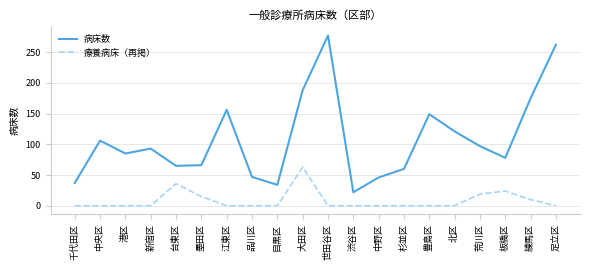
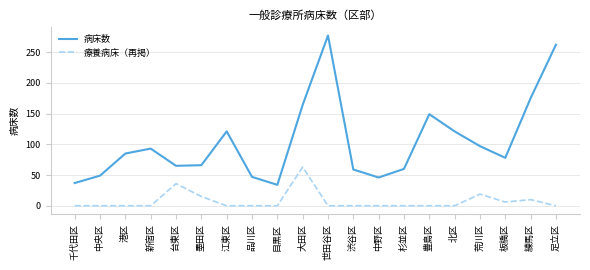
  {
    "病床数": {
      "千代田区": 40,
-     "中央区": 110,
+     "中央区": 50,
      "港区": 90,
      "新宿区": 90,
      "台東区": 70,
      "墨田区": 70,
-     "江東区": 160,
+     "江東区": 120,
      "品川区": 50,
      "目黒区": 30,
-     "大田区": 190,
+     "大田区": 160,
      "世田谷区": 280,
-     "渋谷区": 20,
+     "渋谷区": 60,
      "中野区": 50,
      "杉並区": 60,
      "豊島区": 150,
      "北区": 120,
      "荒川区": 100,
      "板橋区": 80,
      "練馬区": 180,
      "足立区": 260
    },
    "療養病床（再掲）": {
      "千代田区": 0,
      "中央区": 0,
      "港区": 0,
      "新宿区": 0,
      "台東区": 40,
      "墨田区": 20,
      "江東区": 0,
      "品川区": 0,
      "目黒区": 0,
      "大田区": 60,
      "世田谷区": 0,
      "渋谷区": 0,
      "中野区": 0,
      "杉並区": 0,
      "豊島区": 0,
      "北区": 0,
      "荒川区": 20,
-     "板橋区": 20,
+     "板橋区": 10,
      "練馬区": 10,
      "足立区": 0
    }
  }
